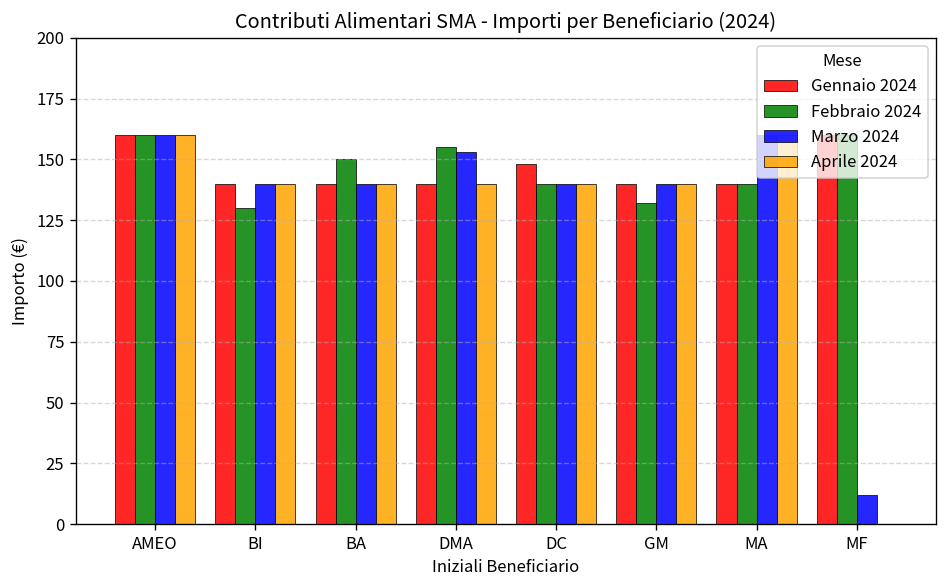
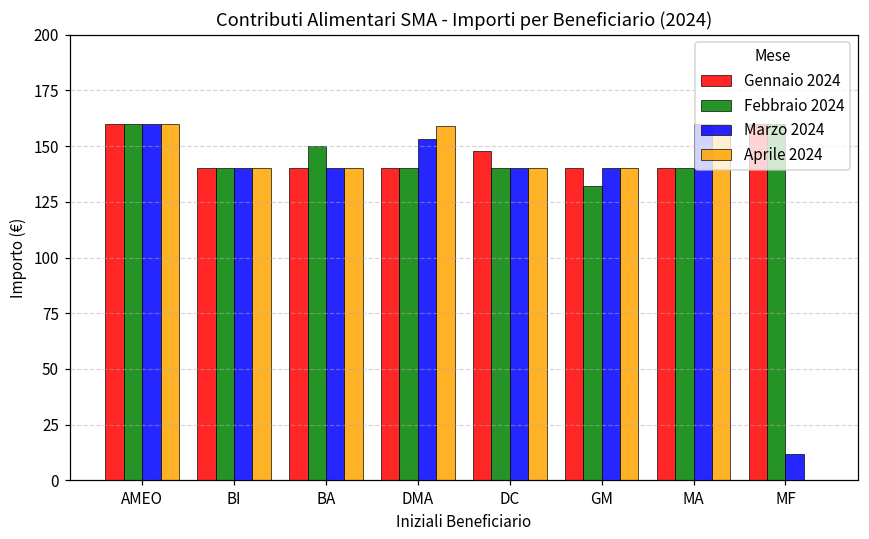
  {
    "Gennaio 2024": {
      "AMEO": 160,
      "BI": 140,
      "BA": 140,
      "DMA": 140,
      "DC": 148,
      "GM": 140,
      "MA": 140
    },
    "Febbraio 2024": {
      "AMEO": 160,
-     "BI": 130,
+     "BI": 140,
      "BA": 150,
-     "DMA": 155,
+     "DMA": 140,
      "DC": 140,
      "GM": 132,
      "MA": 140
    },
    "Marzo 2024": {
      "AMEO": 160,
      "BI": 140,
      "BA": 140,
      "DMA": 153,
      "DC": 140,
      "GM": 140,
      "MF": 12
    },
    "Aprile 2024": {
      "AMEO": 160,
      "BI": 140,
      "BA": 140,
-     "DMA": 140,
+     "DMA": 159,
      "DC": 140,
      "GM": 140,
      "MF": 0
    }
  }
